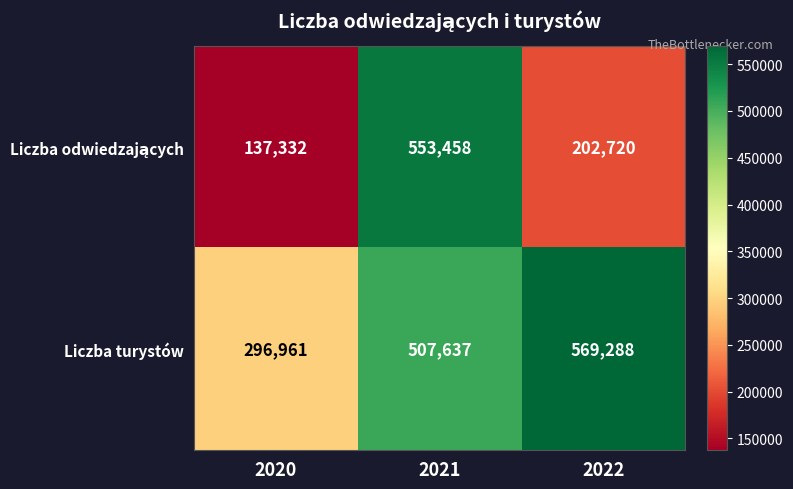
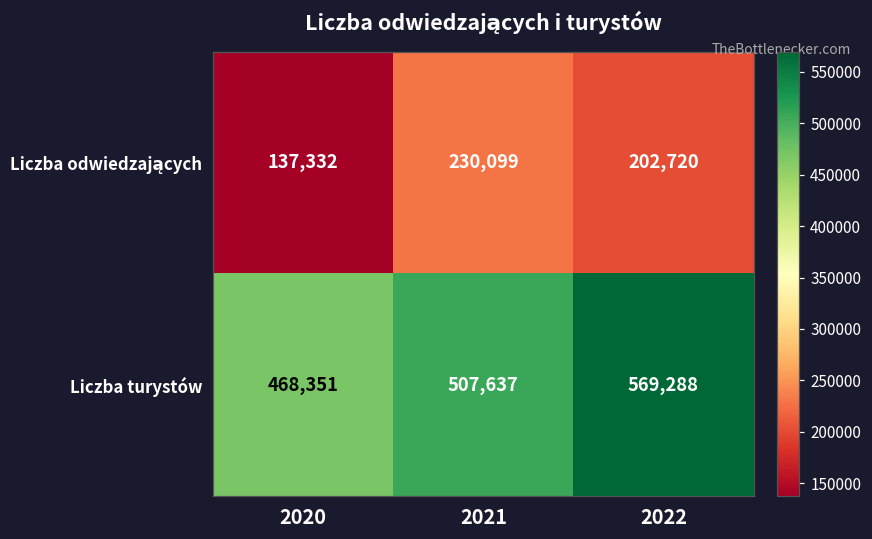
  {
    "Liczba odwiedzających": {
      "2020": "137,332",
-     "2021": "553,458",
+     "2021": "230,099",
      "2022": "202,720"
    },
    "Liczba turystów": {
-     "2020": "296,961",
+     "2020": "468,351",
      "2021": "507,637",
      "2022": "569,288"
    }
  }
